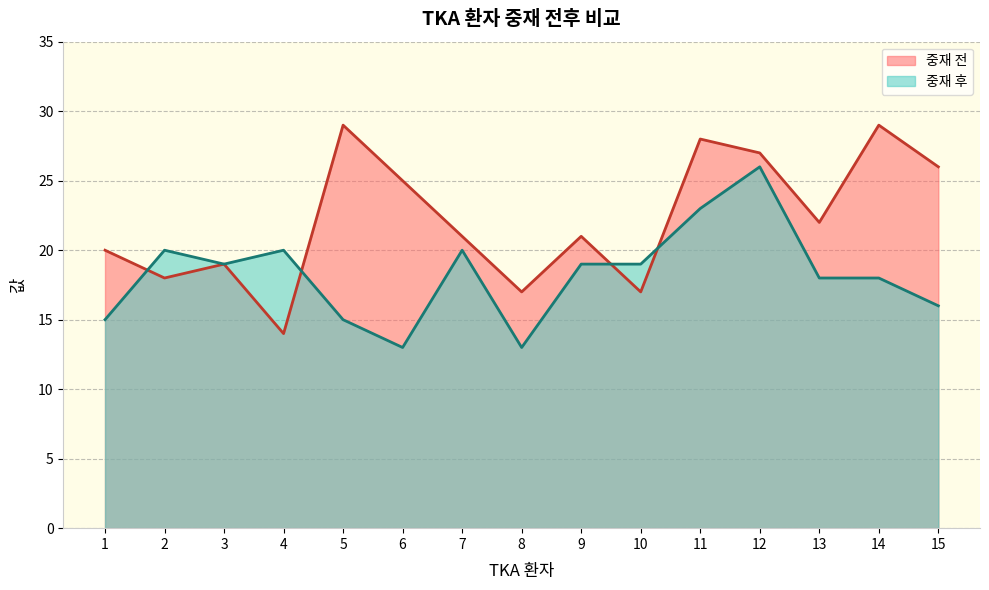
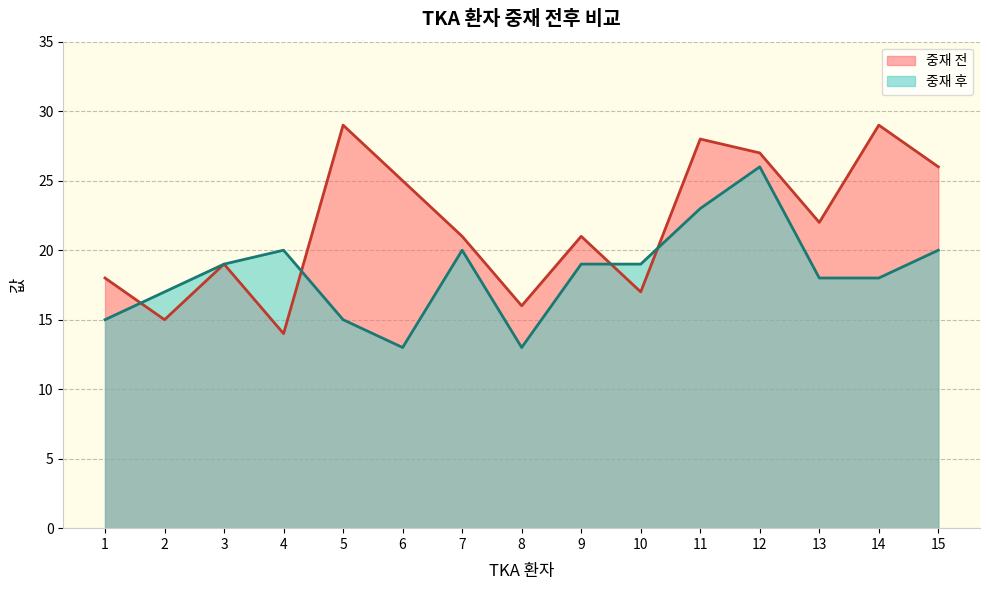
  {
    "중재 전": {
-     "1": 20,
-     "2": 18,
+     "1": 18,
+     "2": 15,
      "4": 14,
      "5": 29,
      "6": 25,
      "7": 21,
-     "8": 17,
+     "8": 16,
      "9": 21,
      "10": 17,
      "11": 28,
      "12": 27,
      "13": 22,
      "14": 29,
      "15": 26
    },
    "중재 후": {
      "1": 15,
-     "2": 20,
+     "2": 17,
      "4": 20,
      "5": 15,
      "6": 13,
      "7": 20,
      "8": 13,
      "9": 19,
      "10": 19,
      "11": 23,
      "12": 26,
      "13": 18,
      "14": 18,
-     "15": 16
+     "15": 20
    }
  }
